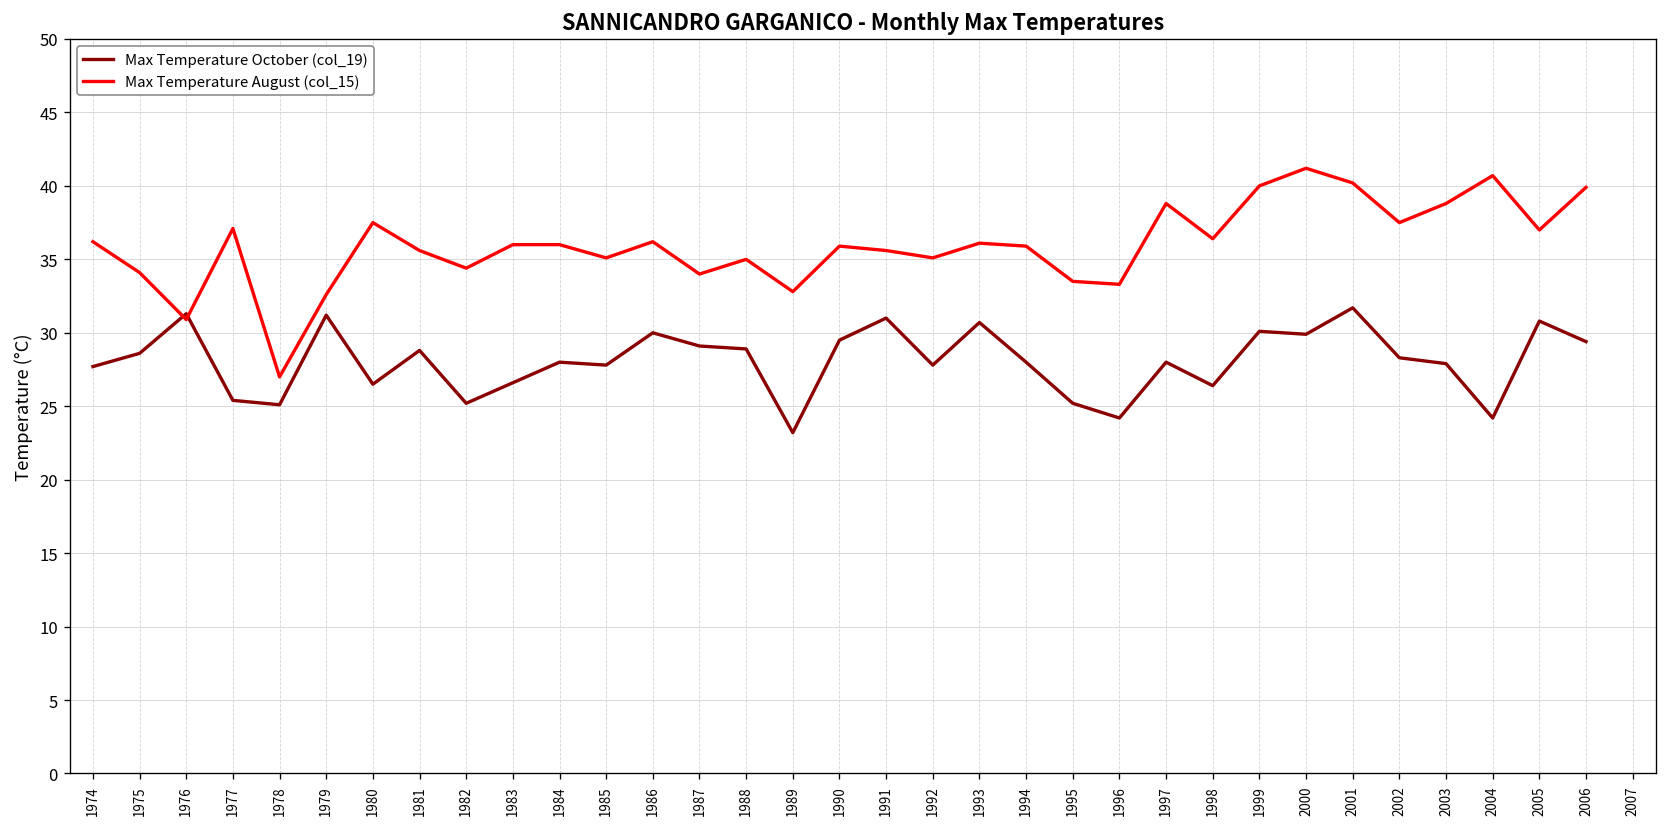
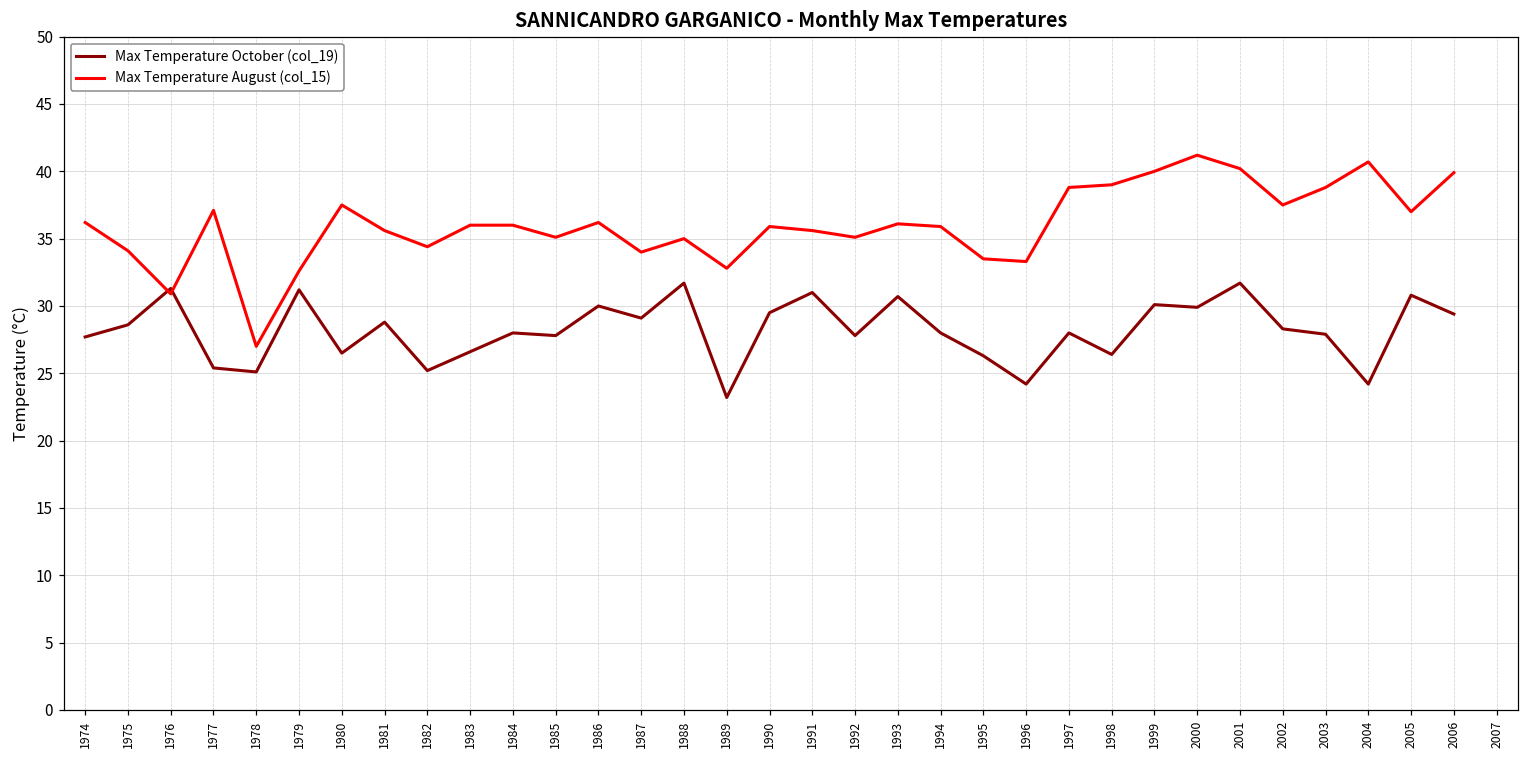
  {
    "Max Temperature October (col_19)": {
      "1974": 27.7,
      "1975": 28.6,
      "1976": 31.3,
      "1977": 25.4,
      "1978": 25.1,
      "1979": 31.2,
      "1980": 26.5,
      "1981": 28.8,
      "1982": 25.2,
      "1983": 26.6,
      "1984": 28.0,
      "1985": 27.8,
      "1986": 30.0,
      "1987": 29.1,
-     "1988": 28.9,
+     "1988": 31.7,
      "1989": 23.2,
      "1990": 29.5,
      "1991": 31.0,
      "1992": 27.8,
      "1993": 30.7,
      "1994": 28.0,
-     "1995": 25.2,
+     "1995": 26.3,
      "1996": 24.2,
      "1997": 28.0,
      "1998": 26.4,
      "1999": 30.1,
      "2000": 29.9,
      "2001": 31.7,
      "2002": 28.3,
      "2003": 27.9,
      "2004": 24.2,
      "2005": 30.8,
      "2006": 29.4
    },
    "Max Temperature August (col_15)": {
      "1974": 36.2,
      "1975": 34.1,
      "1976": 30.9,
      "1977": 37.1,
      "1978": 27.0,
      "1979": 32.6,
      "1980": 37.5,
      "1981": 35.6,
      "1982": 34.4,
      "1983": 36.0,
      "1984": 36.0,
      "1985": 35.1,
      "1986": 36.2,
      "1987": 34.0,
      "1988": 35.0,
      "1989": 32.8,
      "1990": 35.9,
      "1991": 35.6,
      "1992": 35.1,
      "1993": 36.1,
      "1994": 35.9,
      "1995": 33.5,
      "1996": 33.3,
      "1997": 38.8,
-     "1998": 36.4,
+     "1998": 39.0,
      "1999": 40.0,
      "2000": 41.2,
      "2001": 40.2,
      "2002": 37.5,
      "2003": 38.8,
      "2004": 40.7,
      "2005": 37.0,
      "2006": 39.9
    }
  }
